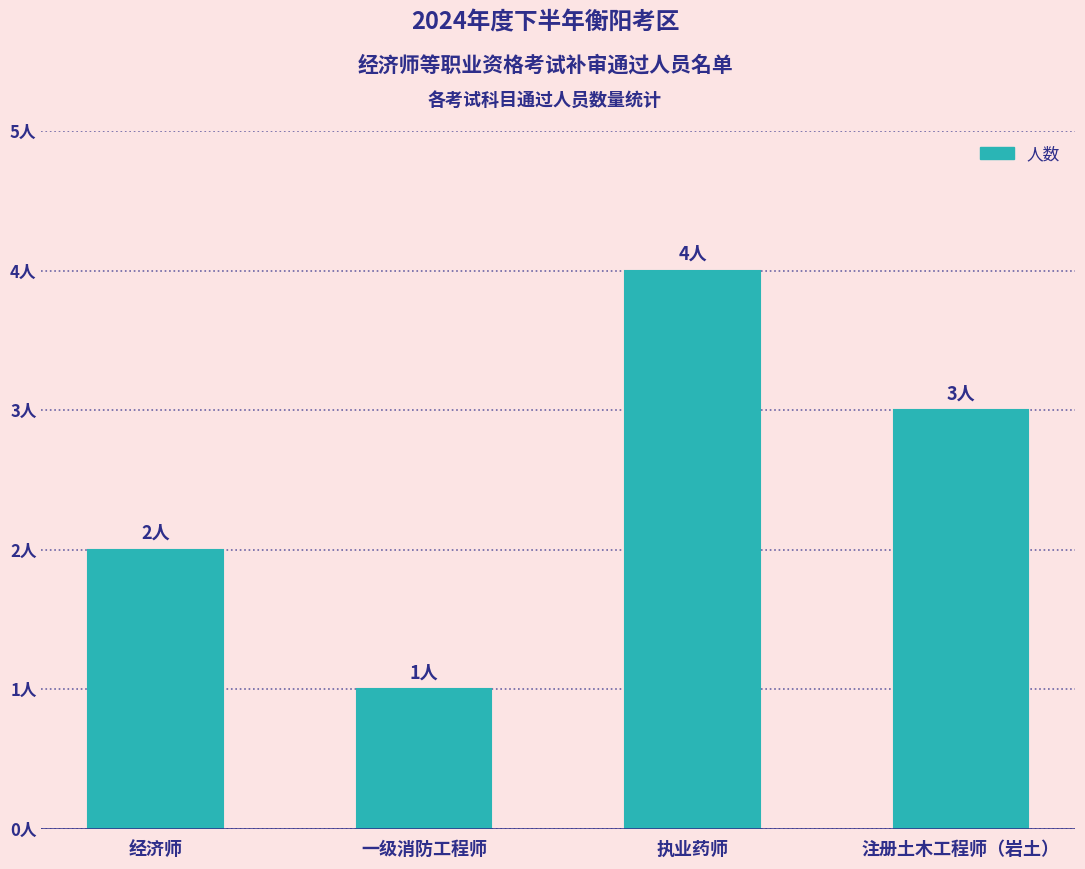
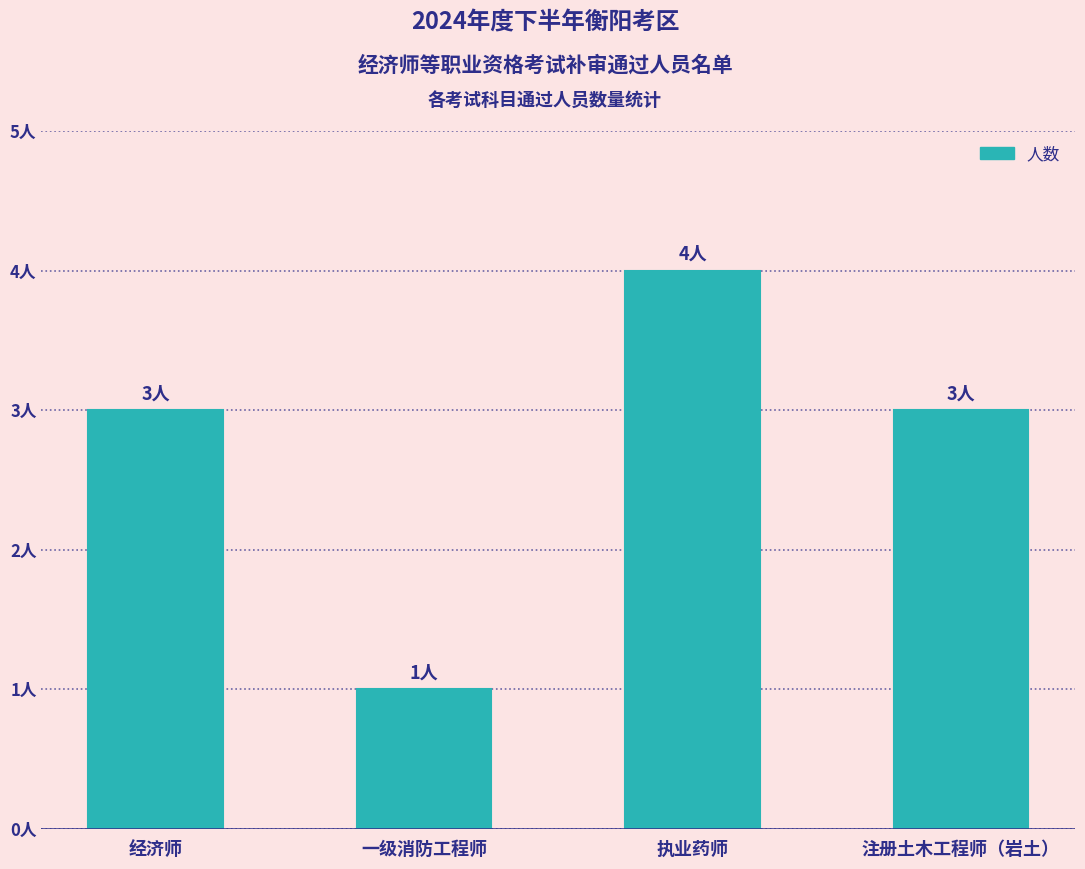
  {
-   "经济师": "2人",
+   "经济师": "3人",
    "一级消防工程师": "1人",
    "执业药师": "4人",
    "注册土木工程师（岩土）": "3人"
  }
